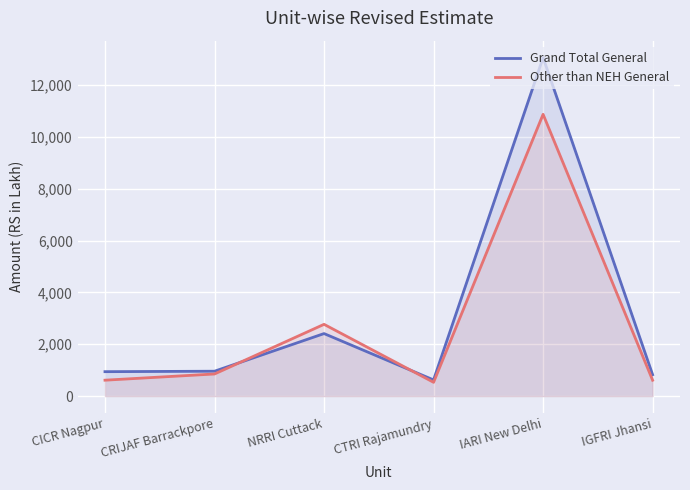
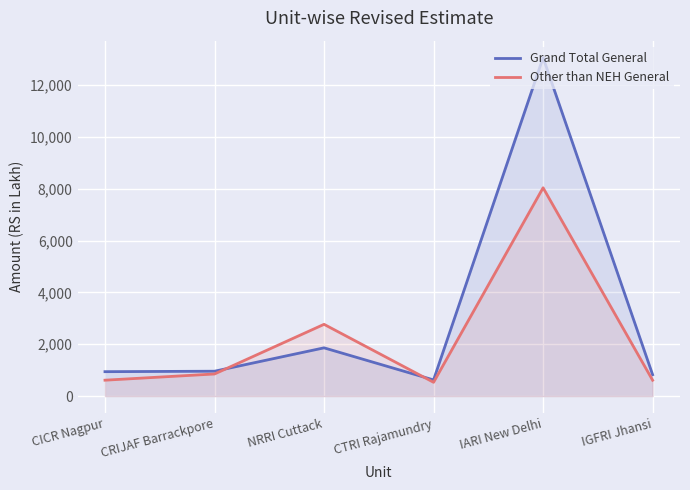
  {
    "Grand Total General": {
      "CICR Nagpur": "900",
      "CRIJAF Barrackpore": "1,000",
-     "NRRI Cuttack": "2,400",
+     "NRRI Cuttack": "1,900",
      "IGFRI Jhansi": "800"
    },
    "Other than NEH General": {
      "CICR Nagpur": "600",
      "CRIJAF Barrackpore": "900",
      "NRRI Cuttack": "2,800",
-     "IARI New Delhi": "10,900",
+     "IARI New Delhi": "8,000",
      "IGFRI Jhansi": "600"
    }
  }
